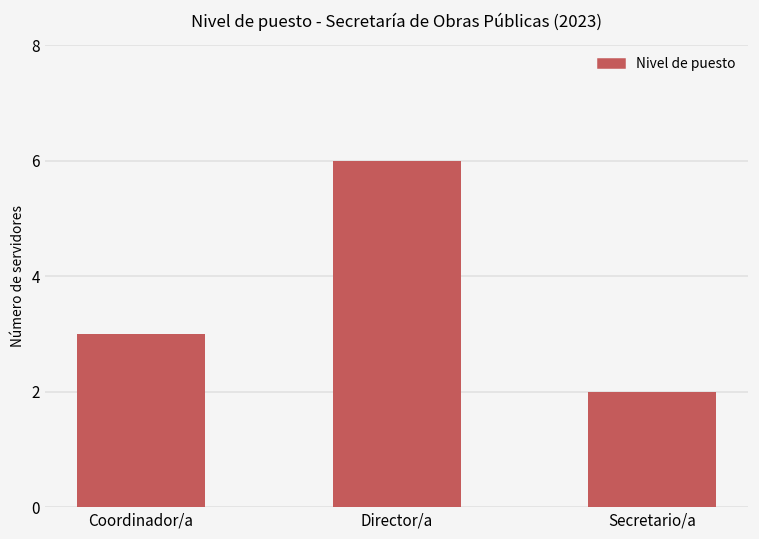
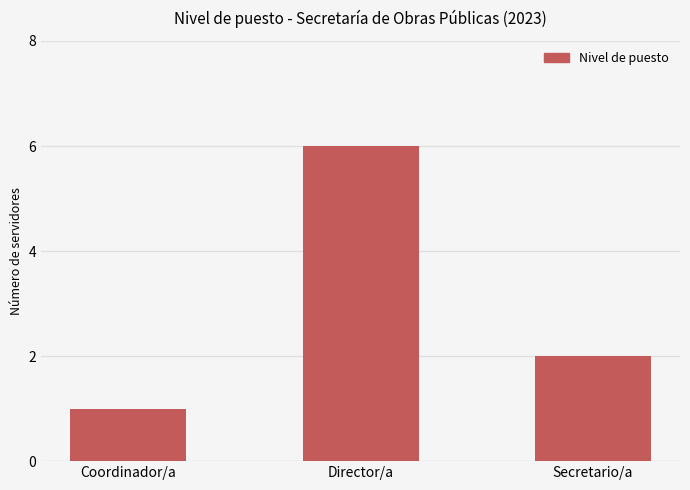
  {
-   "Coordinador/a": 3,
+   "Coordinador/a": 1,
    "Director/a": 6,
    "Secretario/a": 2
  }
